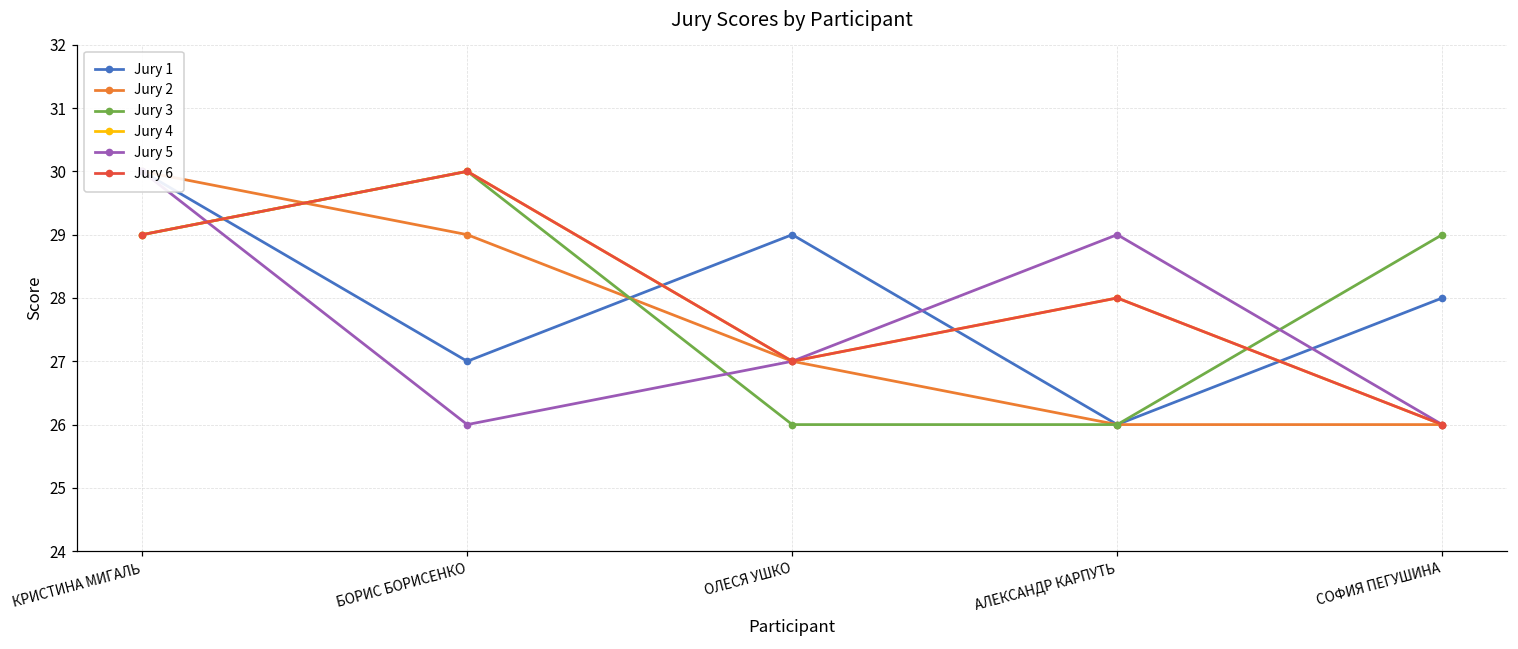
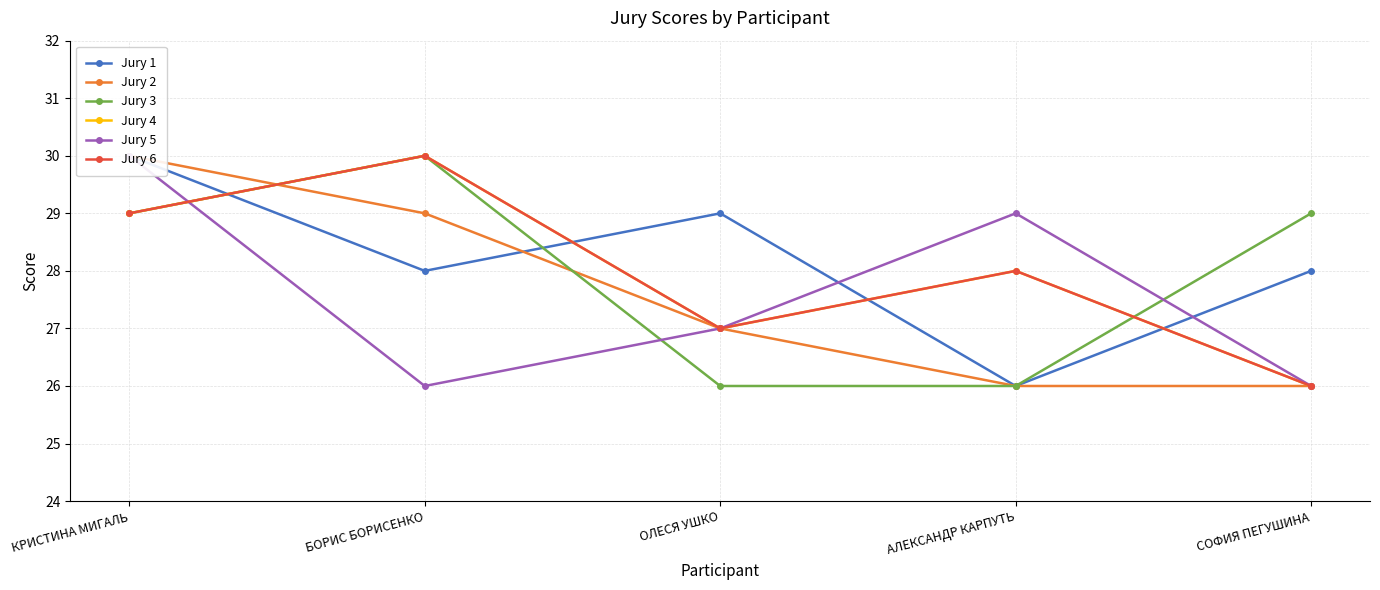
  {
    "Jury 1": {
-     "БОРИС БОРИСЕНКО": 27,
+     "БОРИС БОРИСЕНКО": 28,
      "ОЛЕСЯ УШКО": 29,
      "СОФИЯ ПЕГУШИНА": 28
    },
    "Jury 3": {
      "ОЛЕСЯ УШКО": 26,
      "СОФИЯ ПЕГУШИНА": 29
    },
    "Jury 5": {
      "БОРИС БОРИСЕНКО": 26,
      "АЛЕКСАНДР КАРПУТЬ": 29
    }
  }
